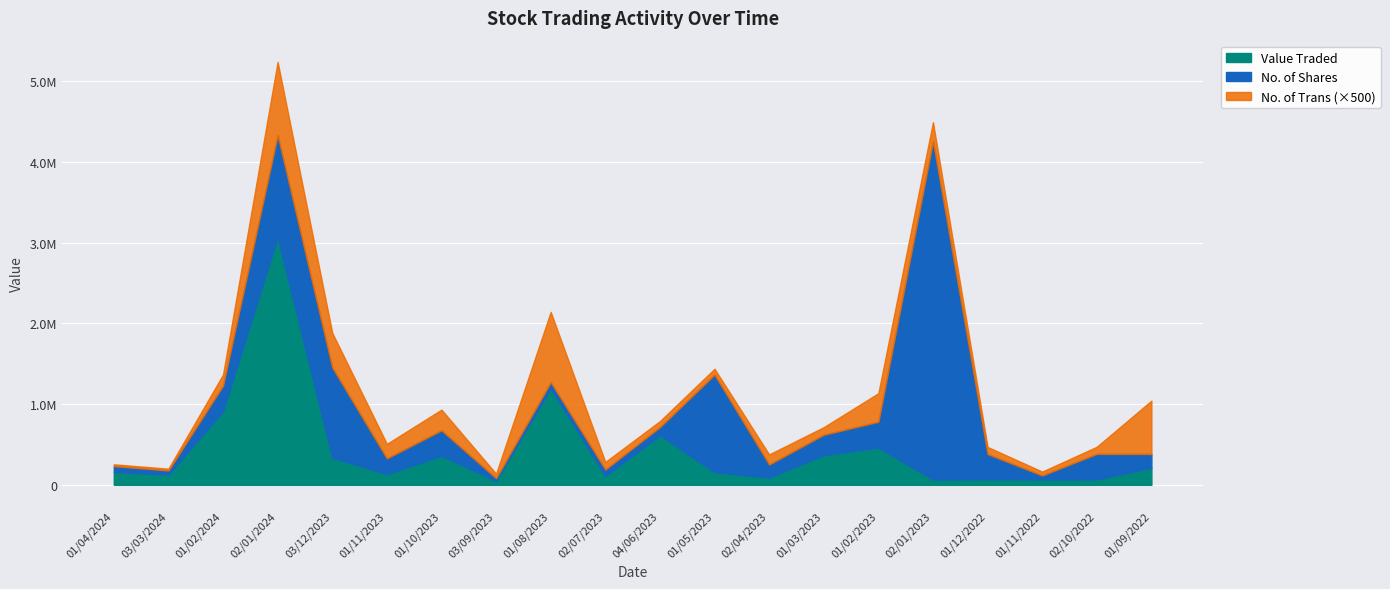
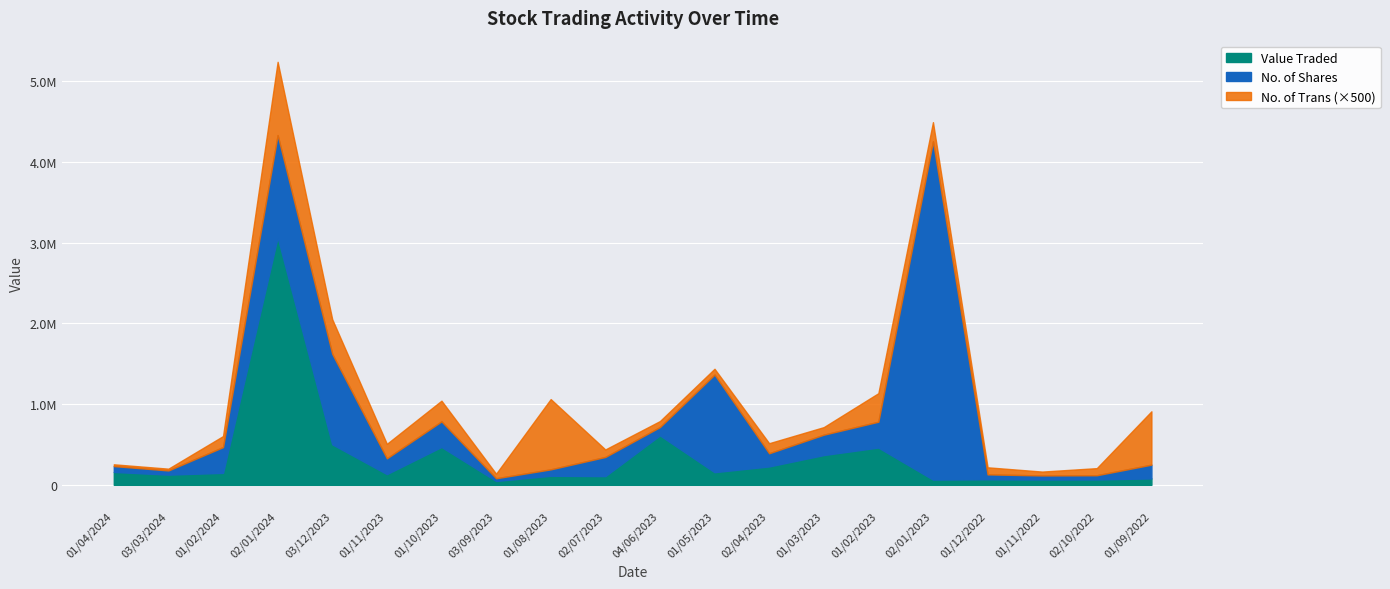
  {
    "Value Traded": {
-     "01/02/2024": 900000,
-     "03/12/2023": 300000,
-     "01/10/2023": 400000,
-     "01/08/2023": 1200000,
-     "02/04/2023": 100000,
-     "01/09/2022": 200000
+     "01/02/2024": 100000,
+     "03/12/2023": 500000,
+     "01/10/2023": 500000,
+     "01/08/2023": 100000,
+     "02/04/2023": 200000,
+     "01/09/2022": 100000
    },
    "No. of Shares": {
      "01/02/2024": 300000,
      "02/01/2024": 1300000,
      "03/12/2023": 1100000,
      "01/11/2023": 200000,
      "01/10/2023": 300000,
      "03/09/2023": 0,
      "01/08/2023": 100000,
-     "02/07/2023": 100000,
+     "02/07/2023": 200000,
      "04/06/2023": 100000,
      "01/05/2023": 1200000,
      "02/04/2023": 200000,
      "01/03/2023": 300000,
      "01/02/2023": 300000,
      "02/01/2023": 4200000,
-     "01/12/2022": 300000,
+     "01/12/2022": 100000,
      "01/11/2022": 0,
-     "02/10/2022": 300000,
+     "02/10/2022": 100000,
      "01/09/2022": 200000
    },
    "No. of Trans (×500)": {
      "01/02/2024": 100000,
      "02/01/2024": 900000,
      "03/12/2023": 400000,
      "01/11/2023": 200000,
      "01/10/2023": 300000,
      "03/09/2023": 100000,
      "01/08/2023": 900000,
      "02/07/2023": 100000,
      "04/06/2023": 100000,
      "01/05/2023": 100000,
      "02/04/2023": 100000,
      "01/03/2023": 100000,
      "01/02/2023": 400000,
      "02/01/2023": 200000,
      "01/12/2022": 100000,
      "01/11/2022": 0,
      "02/10/2022": 100000,
      "01/09/2022": 700000
    }
  }
